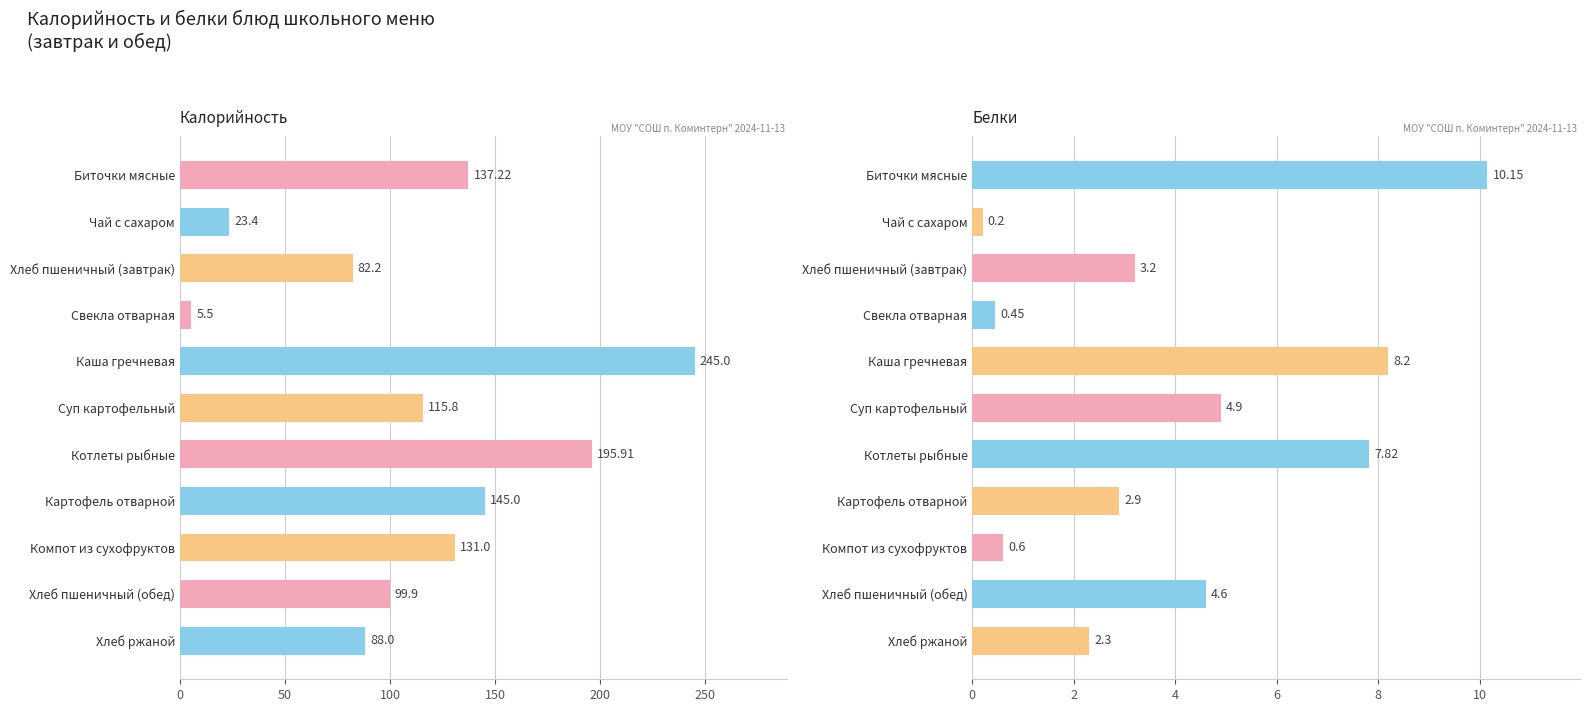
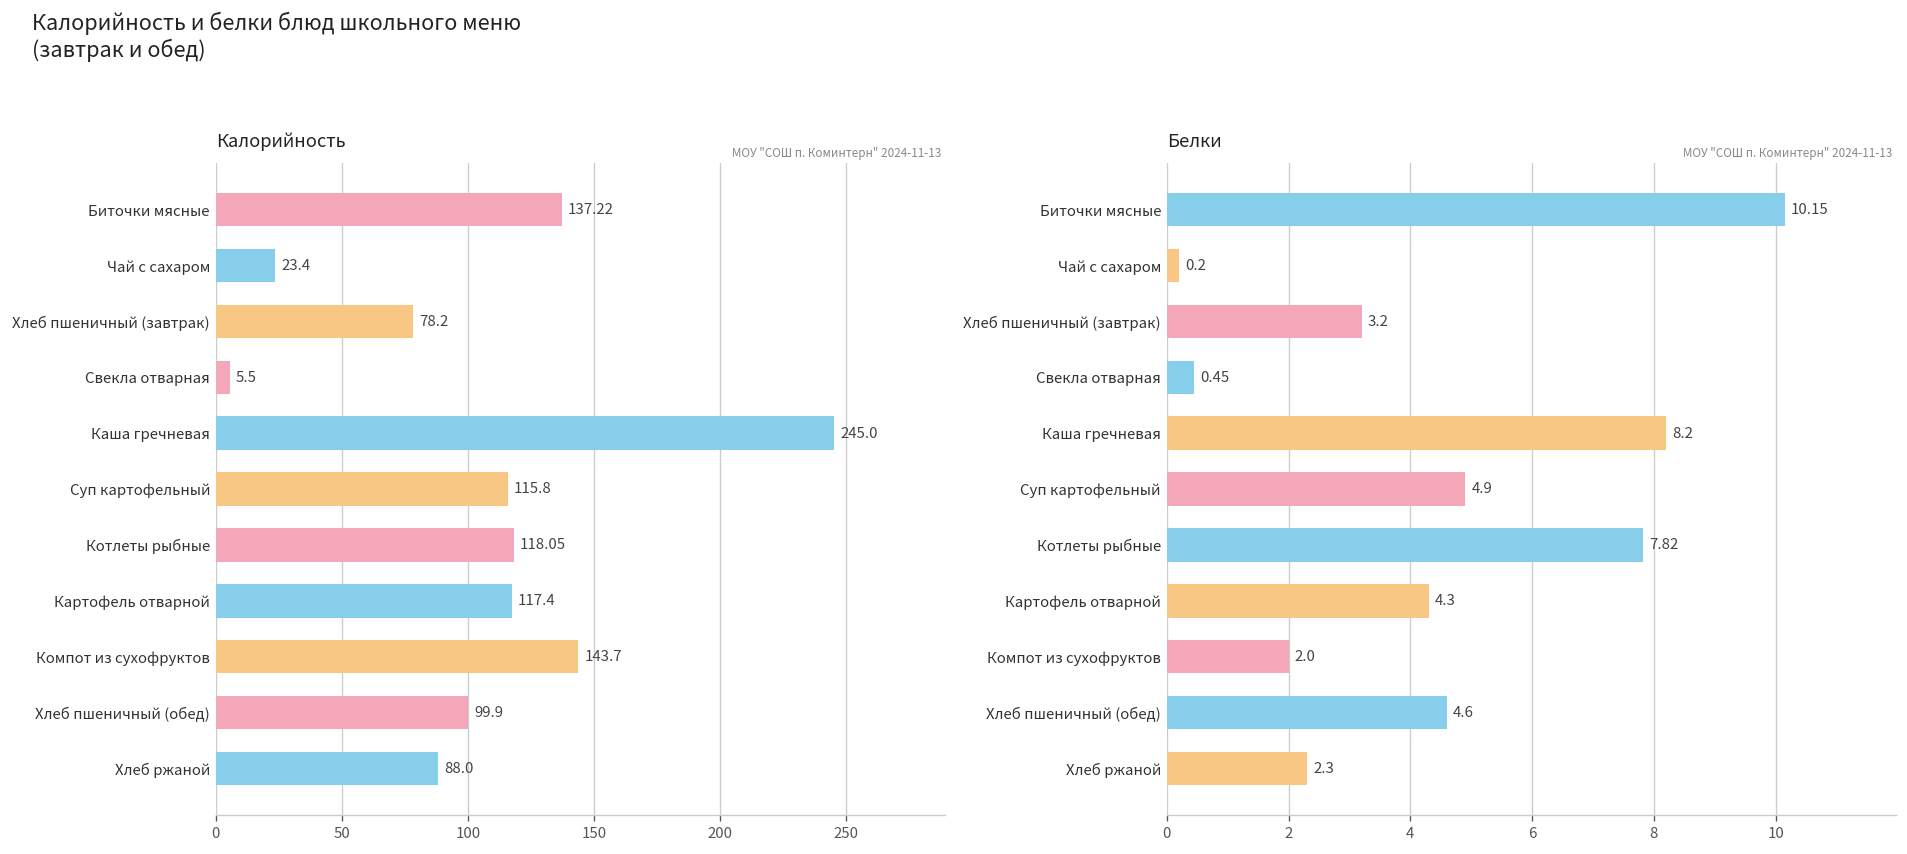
  {
    "Калорийность": {
      "Биточки мясные": 137.22,
      "Чай с сахаром": 23.4,
-     "Хлеб пшеничный (завтрак)": 82.2,
+     "Хлеб пшеничный (завтрак)": 78.2,
      "Свекла отварная": 5.5,
      "Каша гречневая": 245.0,
      "Суп картофельный": 115.8,
-     "Котлеты рыбные": 195.91,
-     "Картофель отварной": 145.0,
-     "Компот из сухофруктов": 131.0,
+     "Котлеты рыбные": 118.05,
+     "Картофель отварной": 117.4,
+     "Компот из сухофруктов": 143.7,
      "Хлеб пшеничный (обед)": 99.9,
      "Хлеб ржаной": 88.0
    },
    "Белки": {
      "Биточки мясные": 10.15,
      "Чай с сахаром": 0.2,
      "Хлеб пшеничный (завтрак)": 3.2,
      "Свекла отварная": 0.45,
      "Каша гречневая": 8.2,
      "Суп картофельный": 4.9,
      "Котлеты рыбные": 7.82,
-     "Картофель отварной": 2.9,
-     "Компот из сухофруктов": 0.6,
+     "Картофель отварной": 4.3,
+     "Компот из сухофруктов": 2.0,
      "Хлеб пшеничный (обед)": 4.6,
      "Хлеб ржаной": 2.3
    }
  }
